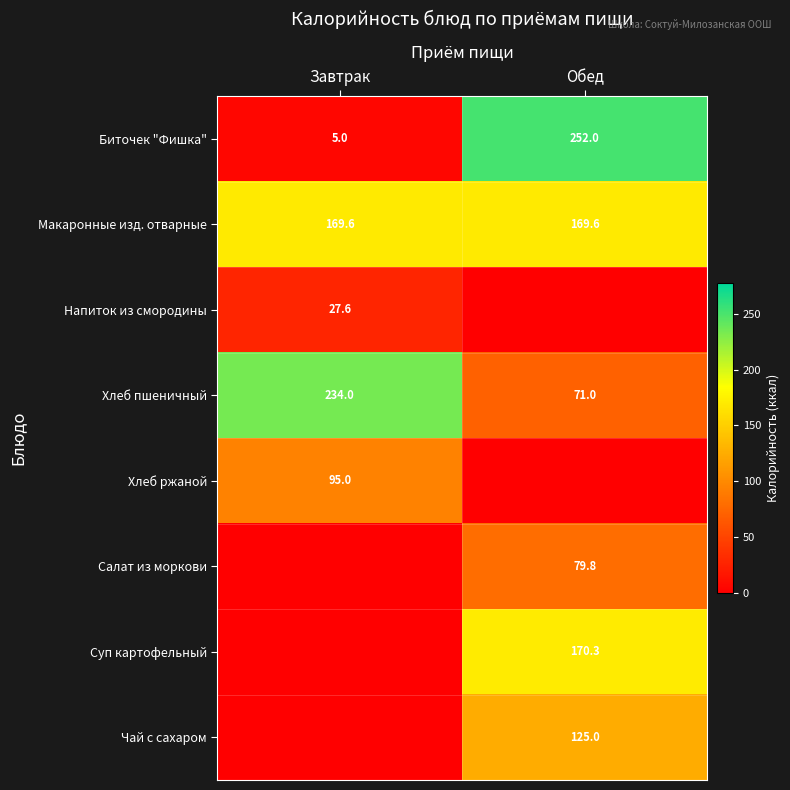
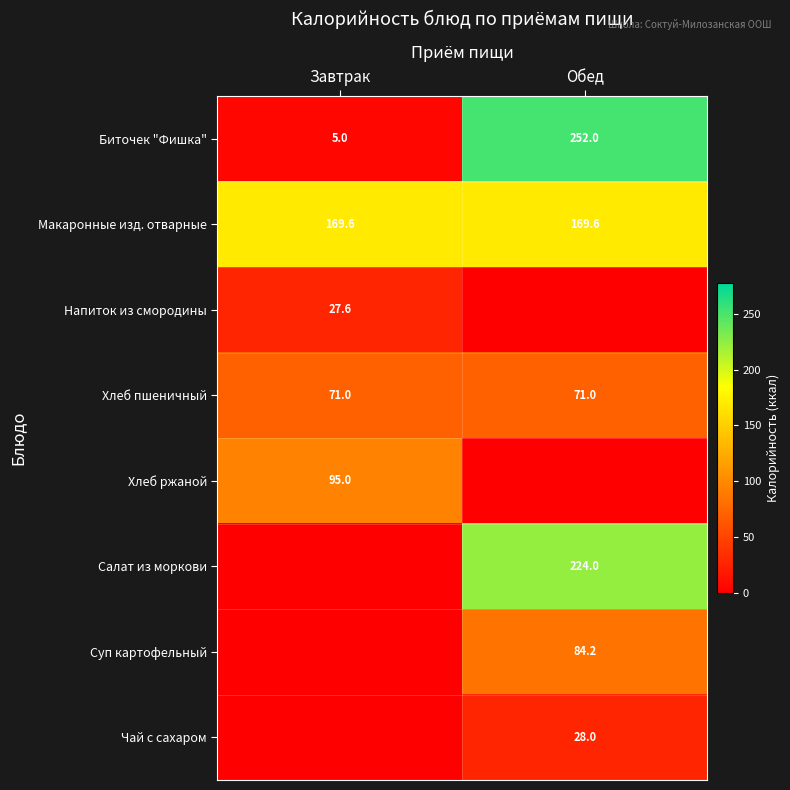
  {
    "Биточек \"Фишка\"": {
      "Завтрак": 5.0,
      "Обед": 252.0
    },
    "Макаронные изд. отварные": {
      "Завтрак": 169.6,
      "Обед": 169.6
    },
    "Напиток из смородины": {
      "Завтрак": 27.6
    },
    "Хлеб пшеничный": {
-     "Завтрак": 234.0,
+     "Завтрак": 71.0,
      "Обед": 71.0
    },
    "Хлеб ржаной": {
      "Завтрак": 95.0
    },
    "Салат из моркови": {
-     "Обед": 79.8
+     "Обед": 224.0
    },
    "Суп картофельный": {
-     "Обед": 170.3
+     "Обед": 84.2
    },
    "Чай с сахаром": {
-     "Обед": 125.0
+     "Обед": 28.0
    }
  }
